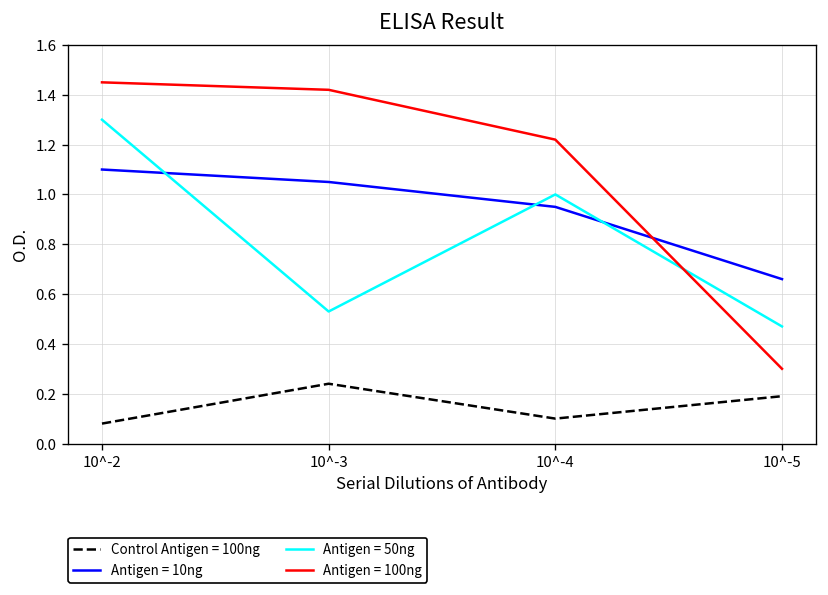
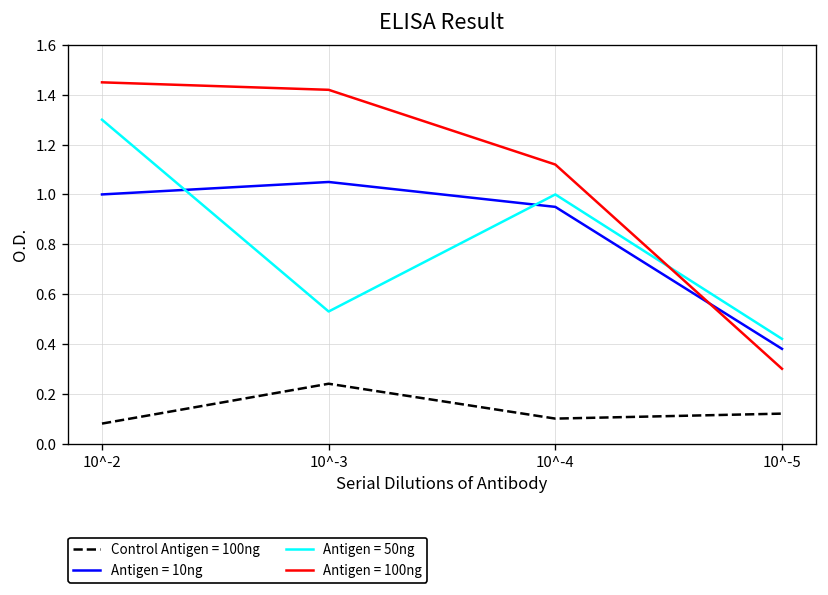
  {
    "Control Antigen = 100ng": {
      "10^-2": 0.08,
      "10^-3": 0.24,
      "10^-4": 0.10,
-     "10^-5": 0.19
+     "10^-5": 0.12
    },
    "Antigen = 10ng": {
-     "10^-2": 1.1,
+     "10^-2": 1.0,
      "10^-3": 1.05,
      "10^-4": 0.95,
-     "10^-5": 0.66
+     "10^-5": 0.38
    },
    "Antigen = 50ng": {
      "10^-2": 1.30,
      "10^-3": 0.53,
      "10^-4": 1.00,
-     "10^-5": 0.47
+     "10^-5": 0.42
    },
    "Antigen = 100ng": {
      "10^-2": 1.45,
      "10^-3": 1.42,
-     "10^-4": 1.22,
+     "10^-4": 1.12,
      "10^-5": 0.30
    }
  }
